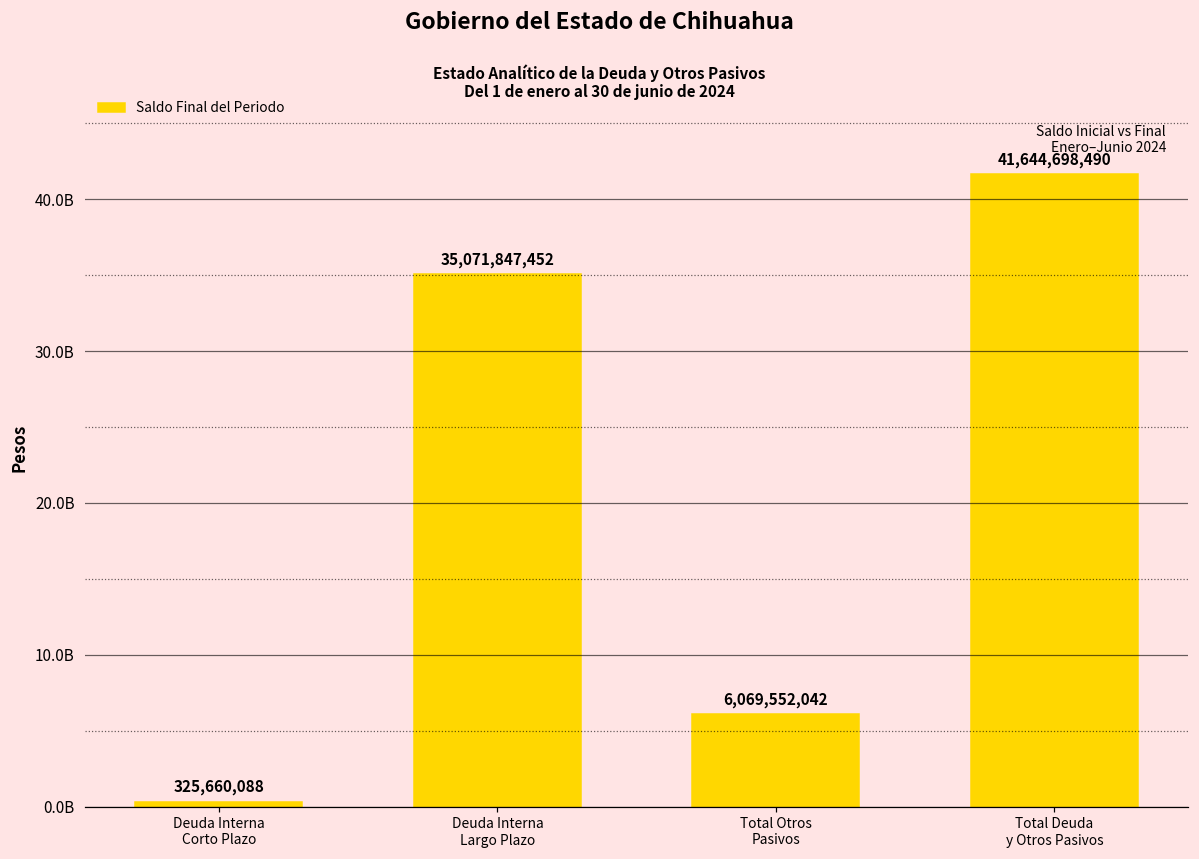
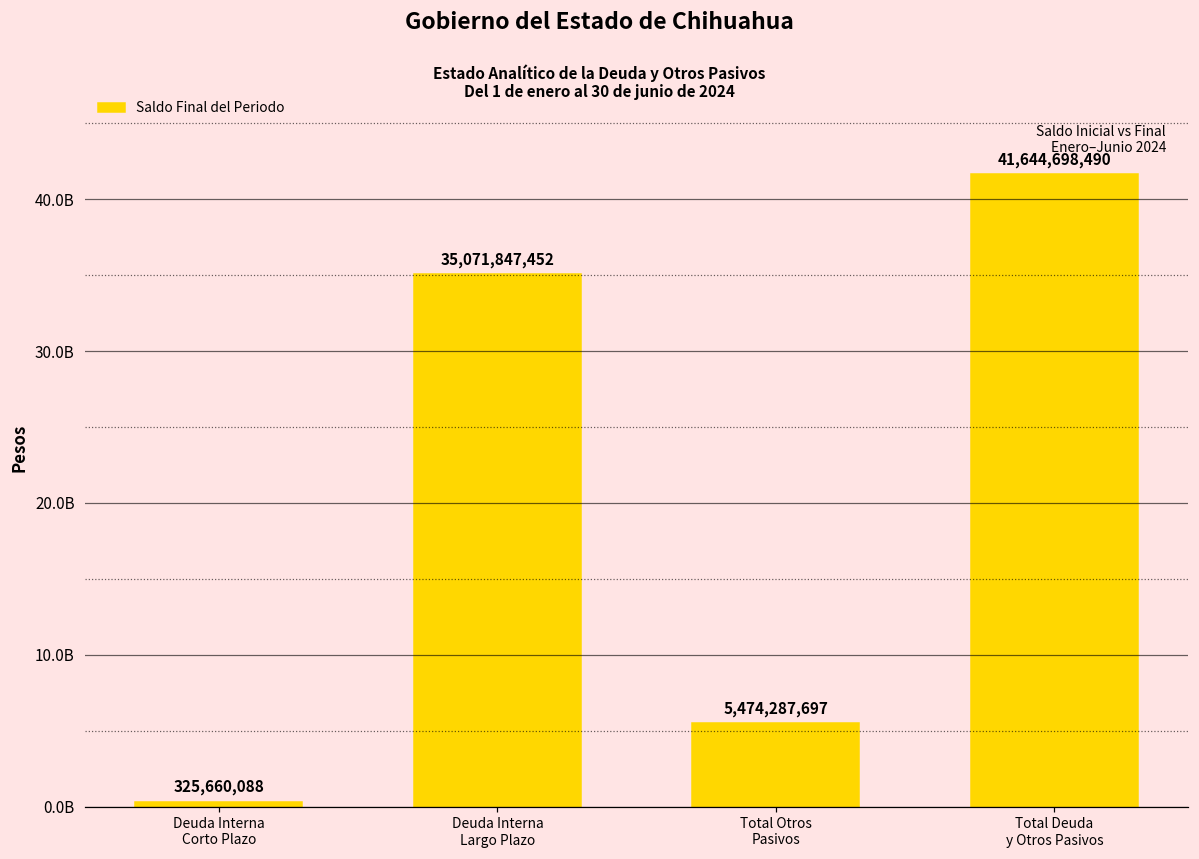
  {
    "Deuda Interna Corto Plazo": "325,660,088",
    "Deuda Interna Largo Plazo": "35,071,847,452",
-   "Total Otros Pasivos": "6,069,552,042",
+   "Total Otros Pasivos": "5,474,287,697",
    "Total Deuda y Otros Pasivos": "41,644,698,490"
  }
